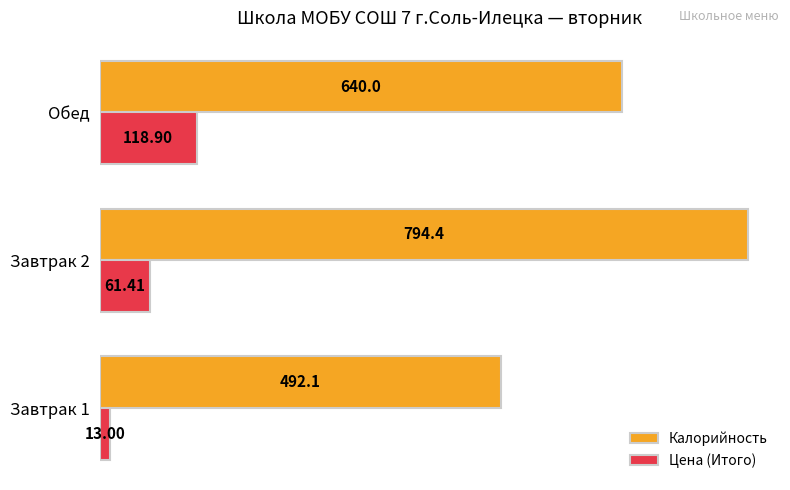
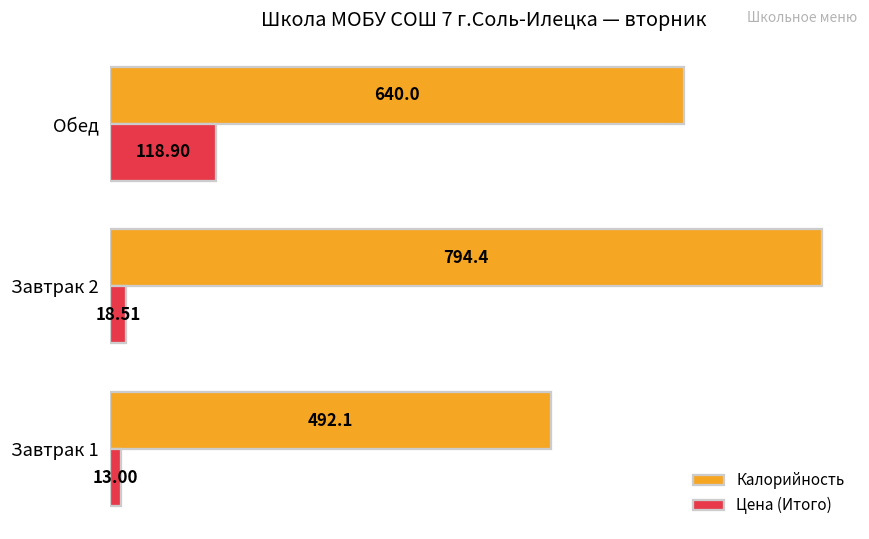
  {
    "Калорийность": {
      "Обед": 640.0,
      "Завтрак 2": 794.4,
      "Завтрак 1": 492.1
    },
    "Цена (Итого)": {
      "Обед": 118.90,
-     "Завтрак 2": 61.41,
+     "Завтрак 2": 18.51,
      "Завтрак 1": 13.00
    }
  }
